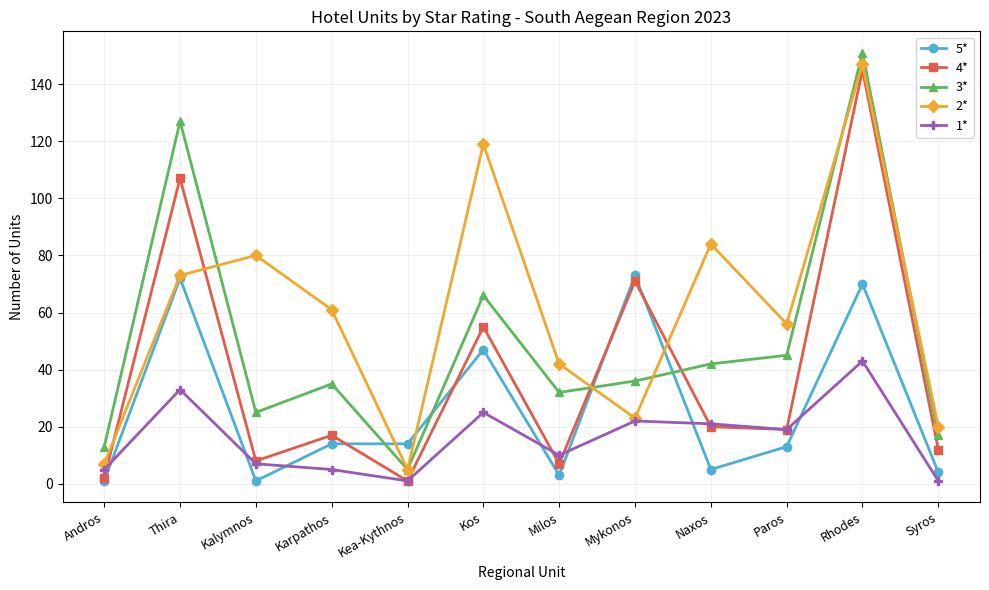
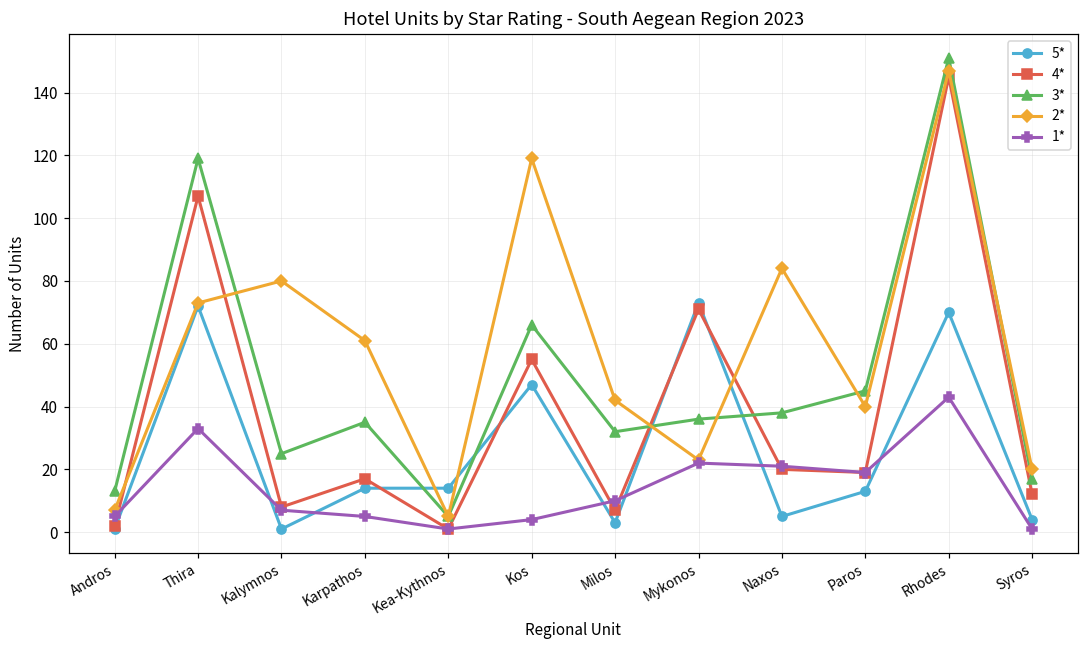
  {
    "5*": {
      "Andros": 1,
      "Thira": 72,
      "Kalymnos": 1,
      "Karpathos": 14,
      "Kea-Kythnos": 14,
      "Kos": 47,
      "Milos": 3,
      "Mykonos": 73,
      "Naxos": 5,
      "Paros": 13,
      "Rhodes": 70,
      "Syros": 4
    },
    "4*": {
      "Andros": 2,
      "Thira": 107,
      "Kalymnos": 8,
      "Karpathos": 17,
      "Kos": 55,
      "Milos": 7,
      "Mykonos": 71,
      "Naxos": 20,
      "Rhodes": 145,
      "Syros": 12
    },
    "3*": {
      "Andros": 13,
-     "Thira": 127,
+     "Thira": 119,
      "Kalymnos": 25,
      "Karpathos": 35,
      "Kos": 66,
      "Milos": 32,
      "Mykonos": 36,
-     "Naxos": 42,
+     "Naxos": 38,
      "Paros": 45,
      "Rhodes": 151,
      "Syros": 17
    },
    "2*": {
      "Andros": 7,
      "Thira": 73,
      "Kalymnos": 80,
      "Karpathos": 61,
      "Kos": 119,
      "Milos": 42,
      "Mykonos": 23,
      "Naxos": 84,
-     "Paros": 56,
+     "Paros": 40,
      "Rhodes": 147,
      "Syros": 20
    },
    "1*": {
      "Andros": 5,
      "Thira": 33,
      "Kalymnos": 7,
      "Karpathos": 5,
-     "Kos": 25,
+     "Kos": 4,
      "Milos": 10,
      "Mykonos": 22,
      "Naxos": 21,
      "Rhodes": 43,
      "Syros": 1
    }
  }
